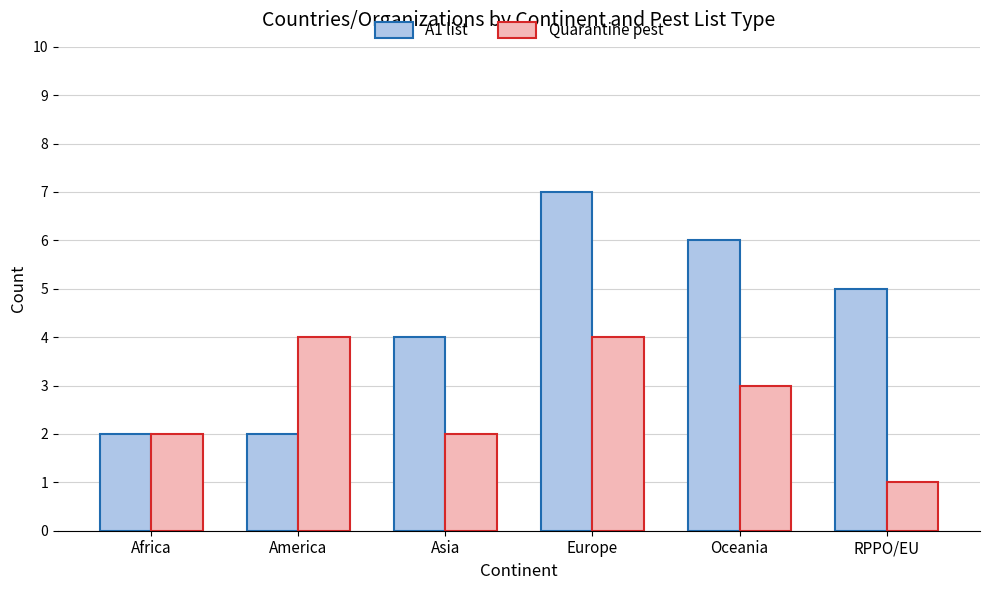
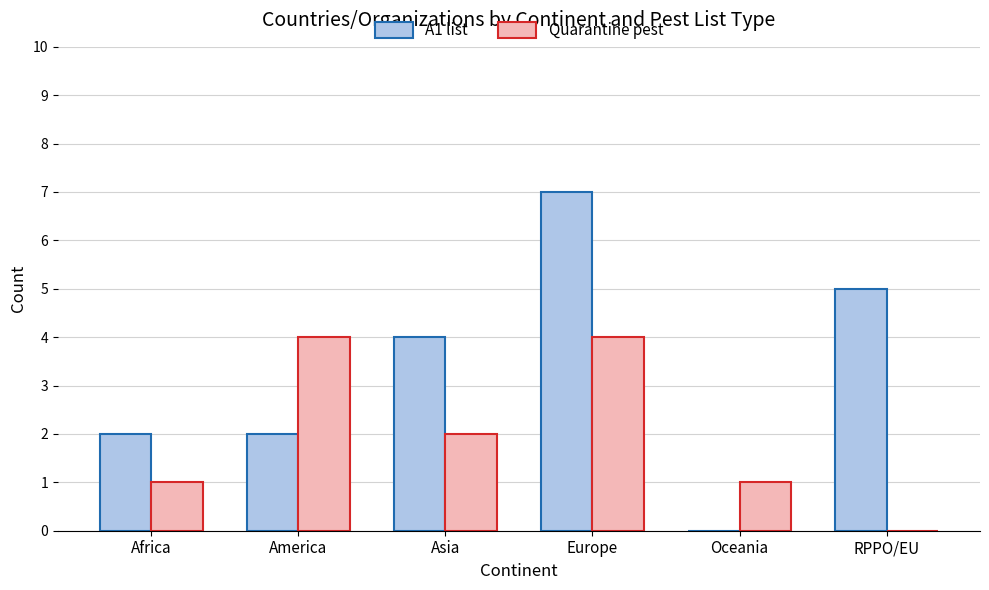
  {
    "A1 list": {
      "Africa": 2,
      "America": 2,
      "Asia": 4,
      "Europe": 7,
-     "Oceania": 6,
+     "Oceania": 0,
      "RPPO/EU": 5
    },
    "Quarantine pest": {
-     "Africa": 2,
+     "Africa": 1,
      "America": 4,
      "Asia": 2,
      "Europe": 4,
-     "Oceania": 3,
-     "RPPO/EU": 1
+     "Oceania": 1,
+     "RPPO/EU": 0
    }
  }
